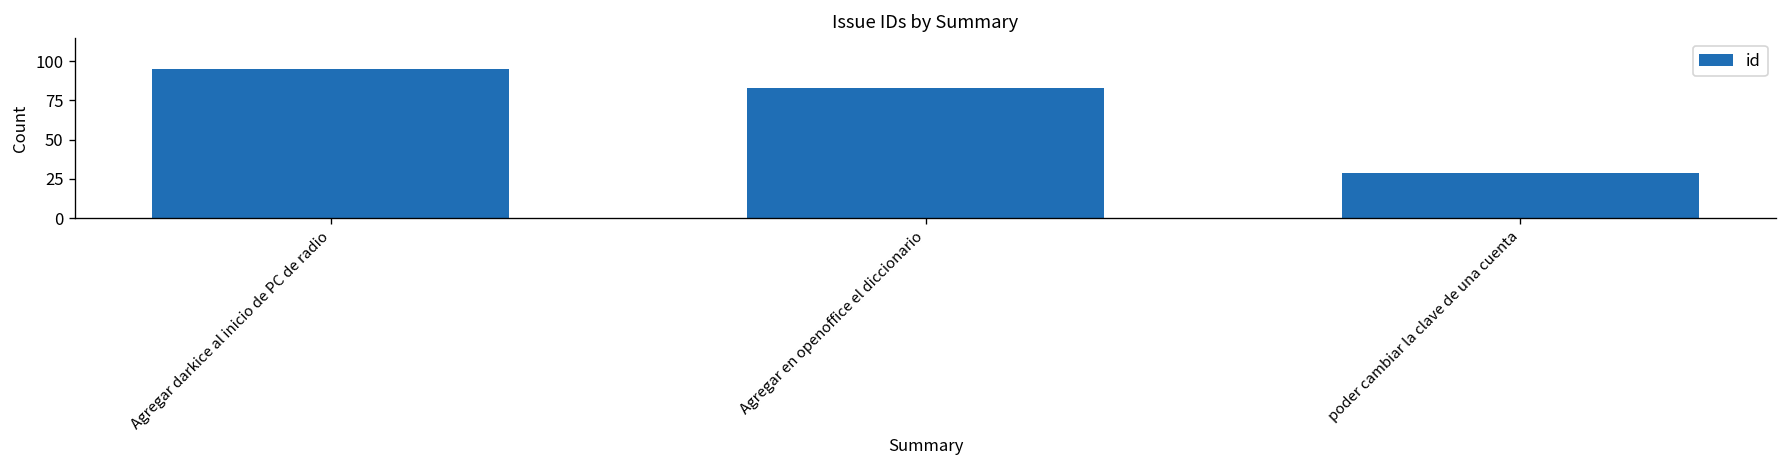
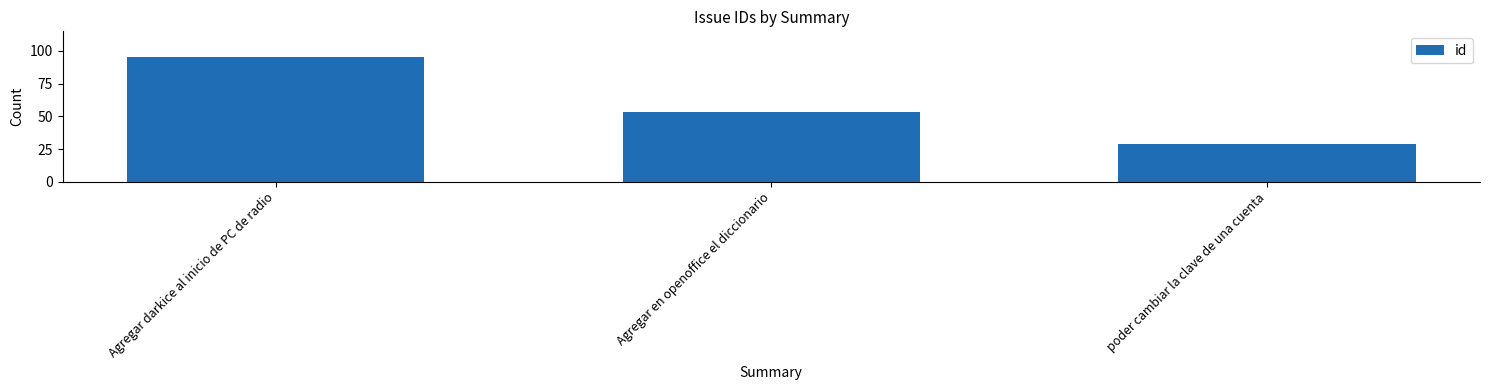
  {
    "Agregar darkice al inicio de PC de radio": 95,
-   "Agregar en openoffice el diccionario": 83,
+   "Agregar en openoffice el diccionario": 53,
    "poder cambiar la clave de una cuenta": 29
  }
